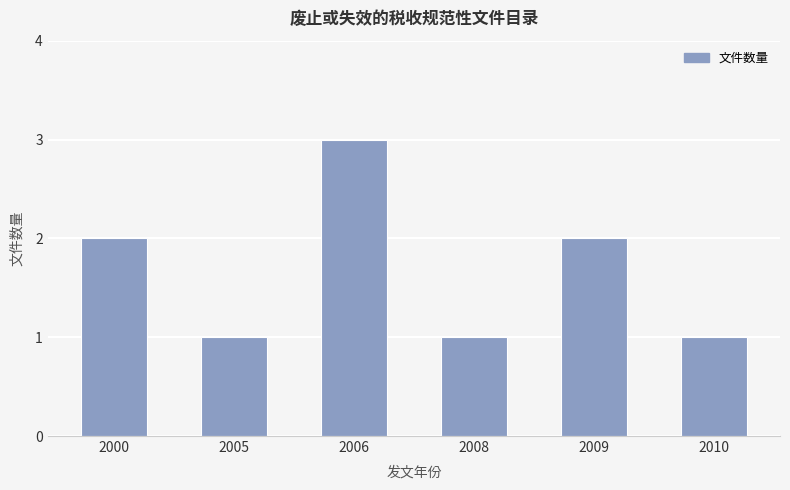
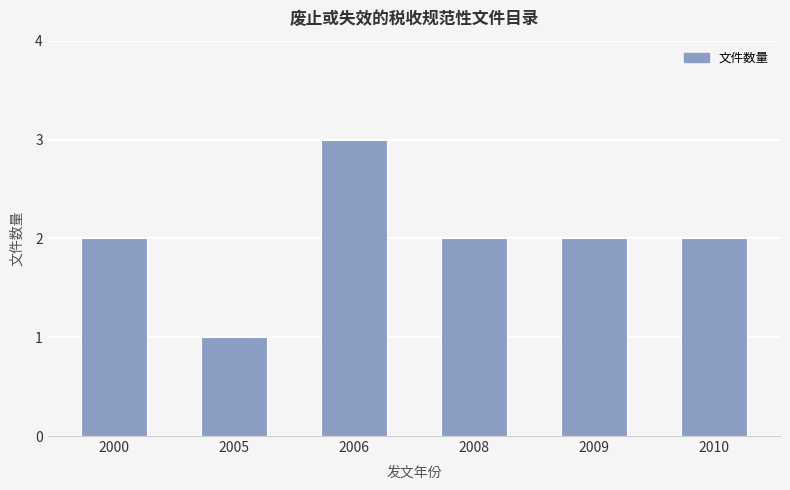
  {
    "2000": 2,
    "2005": 1,
    "2006": 3,
-   "2008": 1,
+   "2008": 2,
    "2009": 2,
-   "2010": 1
+   "2010": 2
  }
